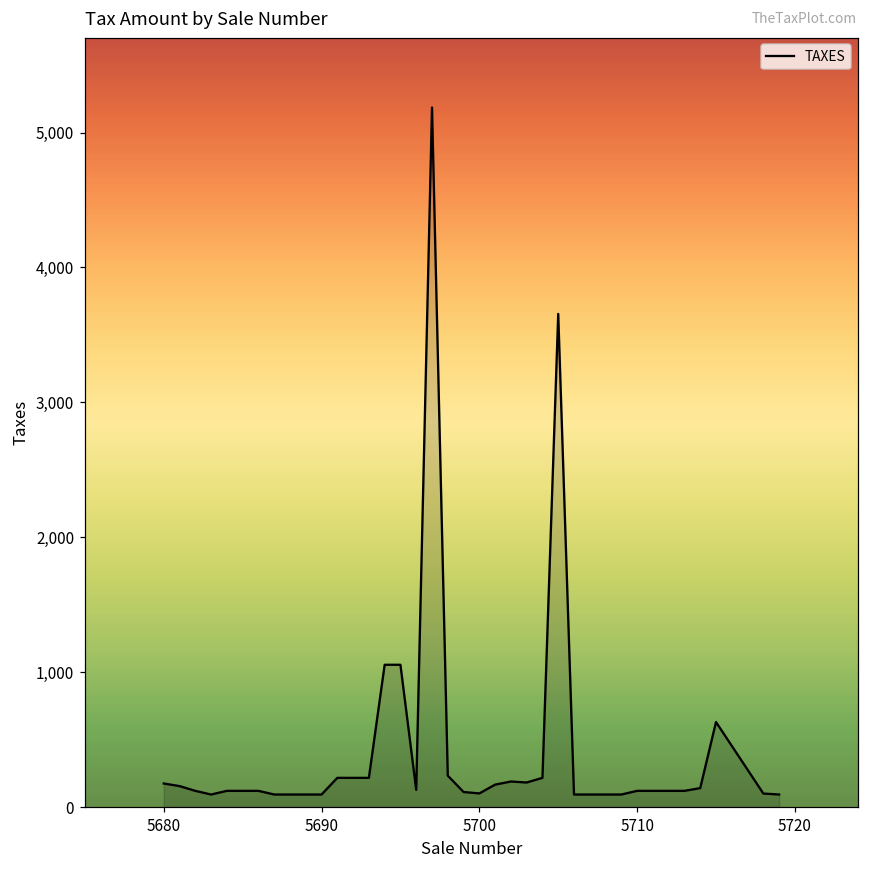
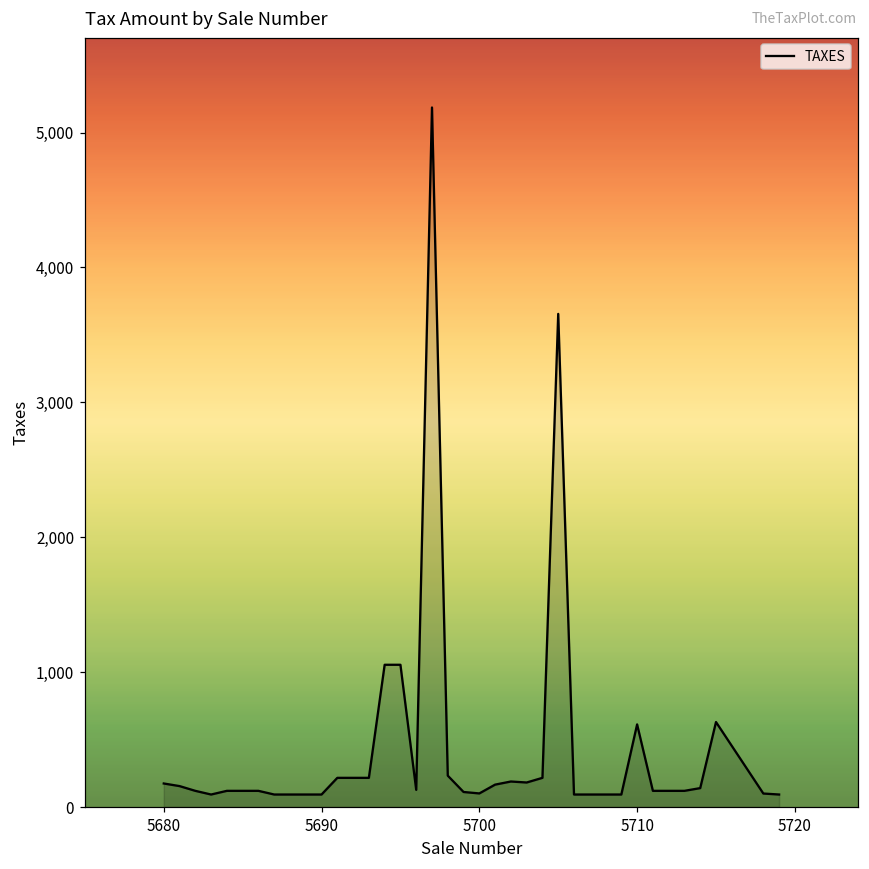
  {
    "5680": 170,
    "5690": 90,
    "5700": 100,
-   "5710": 120
+   "5710": 610
  }
